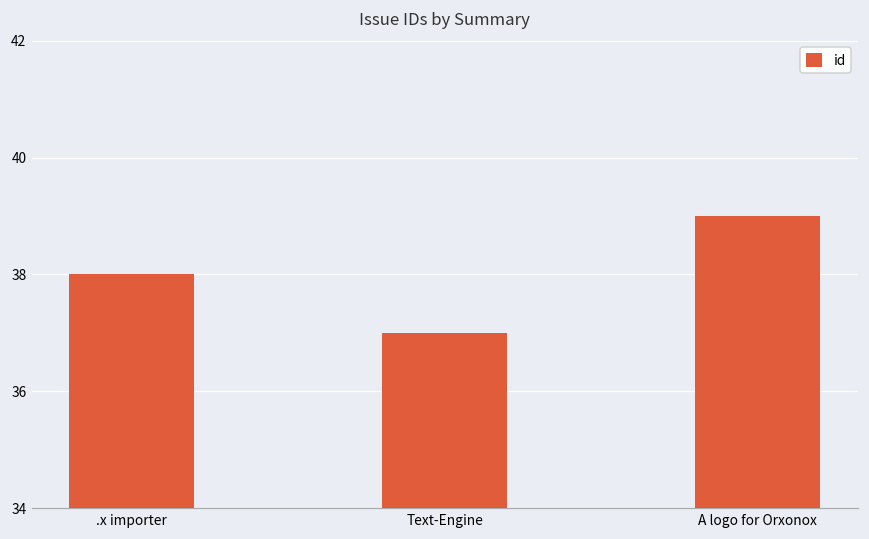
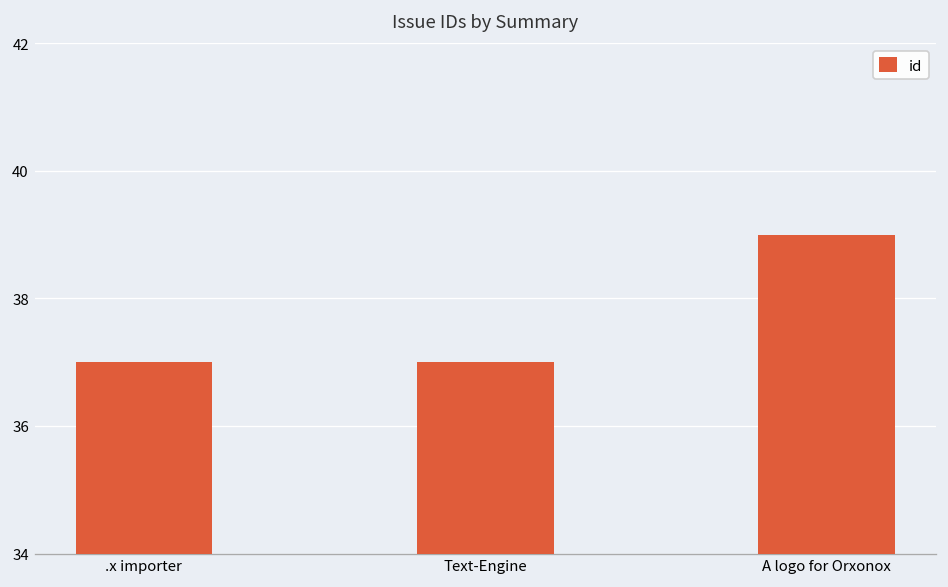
  {
-   ".x importer": 38,
+   ".x importer": 37,
    "Text-Engine": 37,
    "A logo for Orxonox": 39
  }
